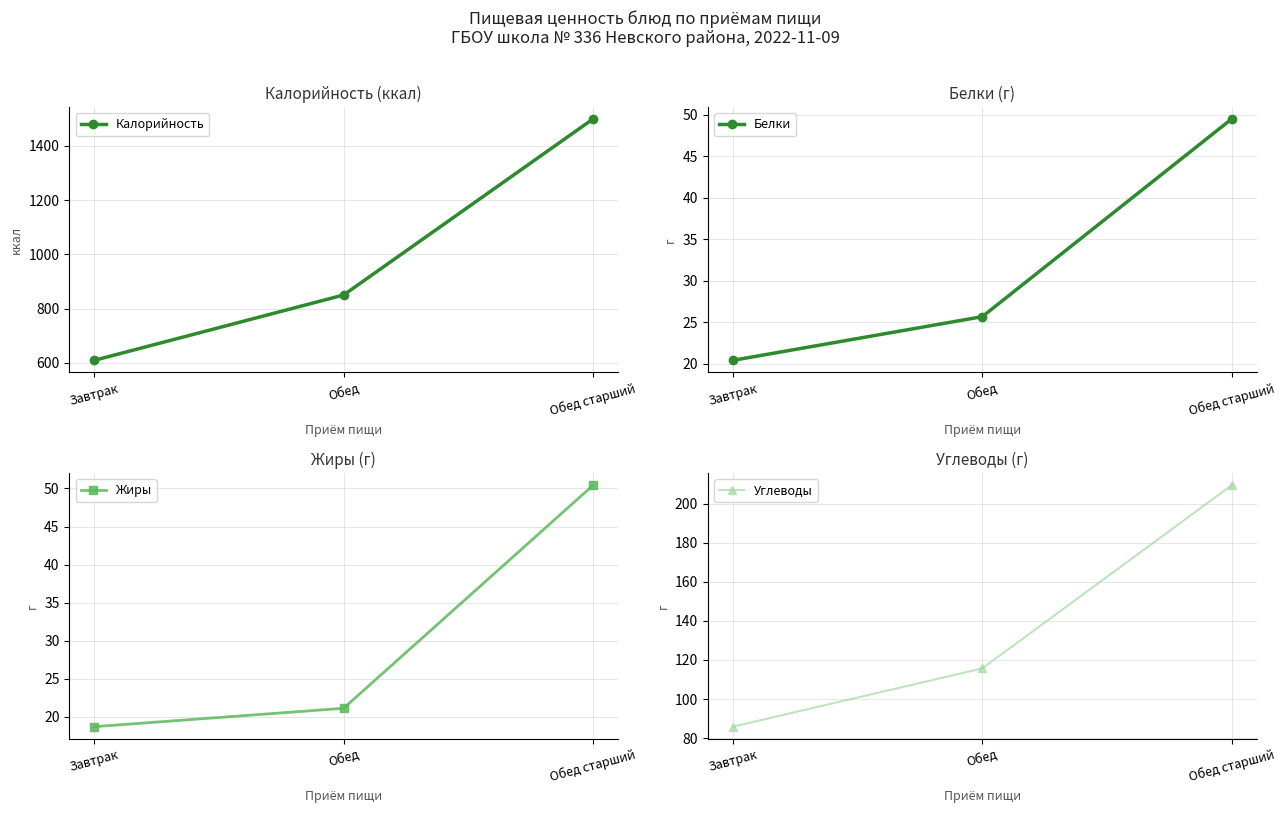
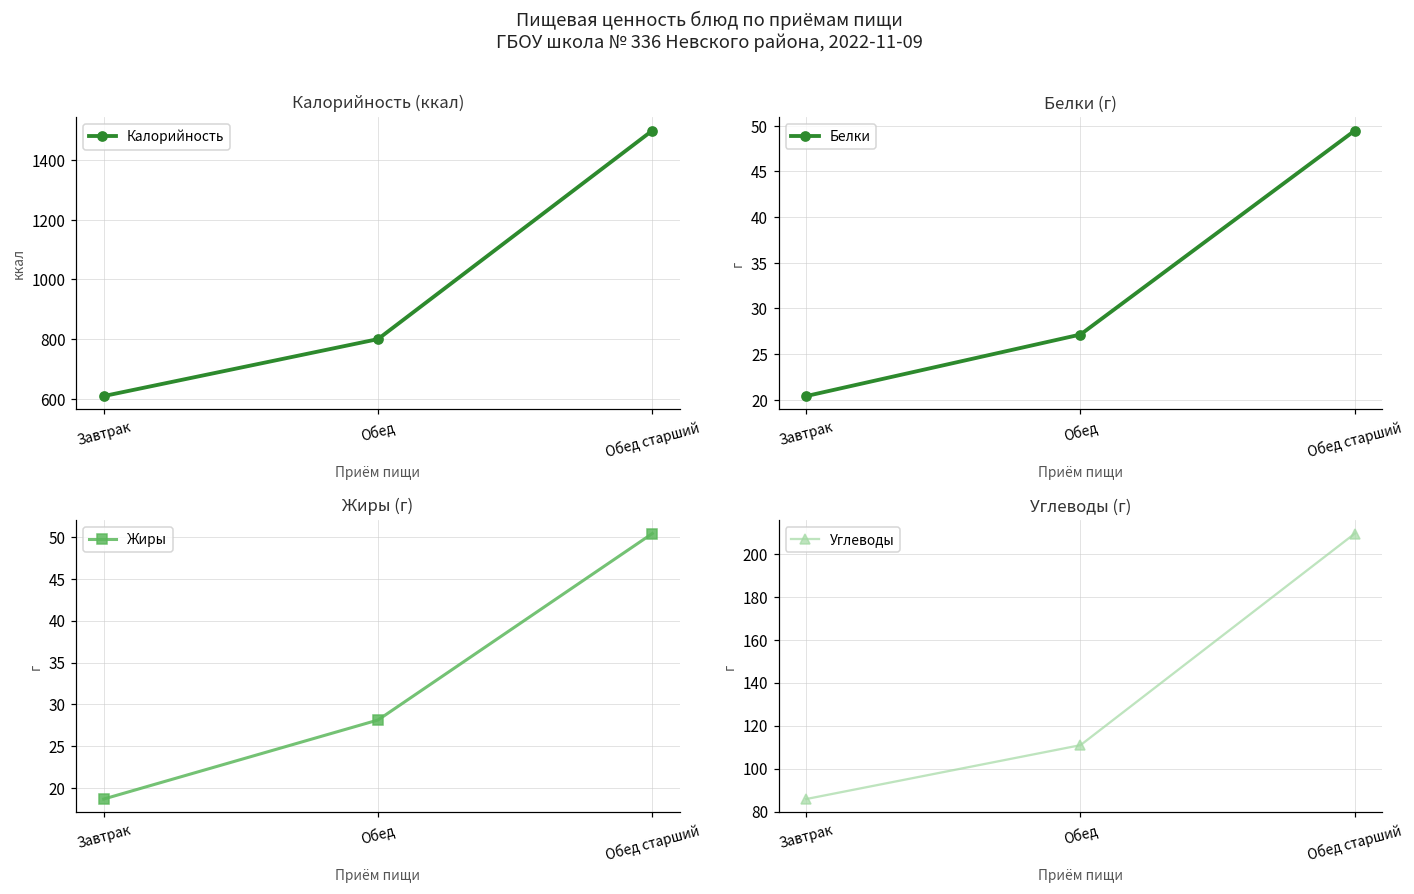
  {
    "Калорийность (ккал)": {
      "Завтрак": 610,
-     "Обед": 850,
+     "Обед": 800,
      "Обед старший": 1500
    },
    "Белки (г)": {
      "Завтрак": 20,
-     "Обед": 26,
+     "Обед": 27,
      "Обед старший": 49
    },
    "Жиры (г)": {
      "Завтрак": 19,
-     "Обед": 21,
+     "Обед": 28,
      "Обед старший": 50
    },
    "Углеводы (г)": {
      "Завтрак": 86,
-     "Обед": 116,
+     "Обед": 111,
      "Обед старший": 209
    }
  }
